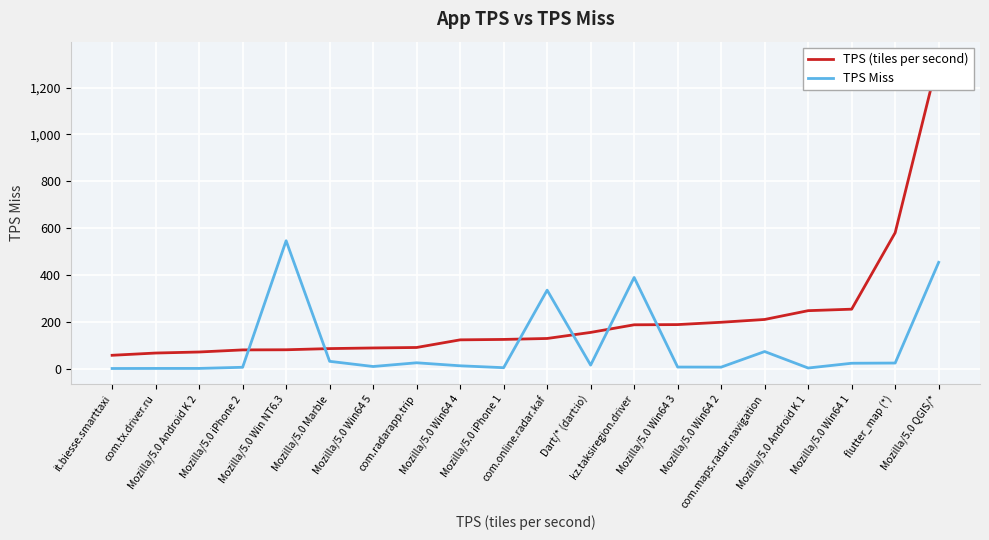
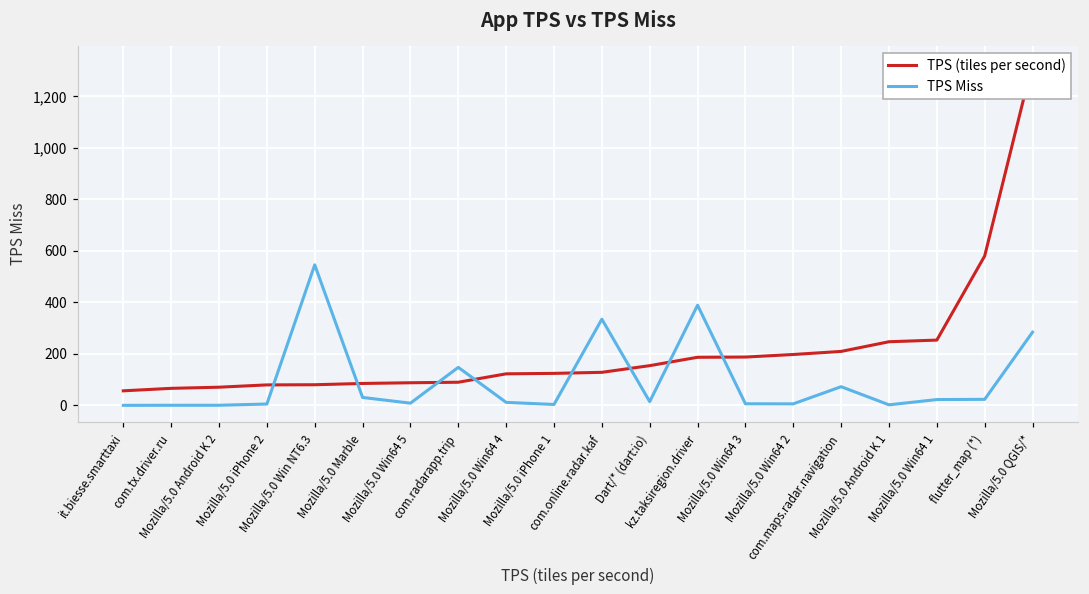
  {
    "TPS (tiles per second)": {
      "it.biesse.smarttaxi": 60,
      "com.tx.driver.ru": 70,
      "Mozilla/5.0 Android K 2": 70,
      "Mozilla/5.0 iPhone 2": 80,
      "Mozilla/5.0 Win NT6.3": 80,
      "Mozilla/5.0 Marble": 90,
      "Mozilla/5.0 Win64 5": 90,
      "com.radarapp.trip": 90,
      "Mozilla/5.0 Win64 4": 120,
      "Mozilla/5.0 iPhone 1": 120,
      "com.online.radar.kaf": 130,
      "Dart/* (dart:io)": 150,
      "kz.taksiregion.driver": 190,
      "Mozilla/5.0 Win64 3": 190,
      "Mozilla/5.0 Win64 2": 200,
      "com.maps.radar.navigation": 210,
      "Mozilla/5.0 Android K 1": 250,
      "Mozilla/5.0 Win64 1": 250,
      "flutter_map (*)": 580
    },
    "TPS Miss": {
      "it.biesse.smarttaxi": 0,
      "com.tx.driver.ru": 0,
      "Mozilla/5.0 Android K 2": 0,
      "Mozilla/5.0 iPhone 2": 10,
      "Mozilla/5.0 Win NT6.3": 550,
      "Mozilla/5.0 Marble": 30,
      "Mozilla/5.0 Win64 5": 10,
-     "com.radarapp.trip": 20,
+     "com.radarapp.trip": 150,
      "Mozilla/5.0 Win64 4": 10,
      "Mozilla/5.0 iPhone 1": 0,
      "com.online.radar.kaf": 330,
      "Dart/* (dart:io)": 10,
      "kz.taksiregion.driver": 390,
      "Mozilla/5.0 Win64 3": 10,
      "Mozilla/5.0 Win64 2": 10,
      "com.maps.radar.navigation": 70,
      "Mozilla/5.0 Android K 1": 0,
      "Mozilla/5.0 Win64 1": 20,
      "flutter_map (*)": 20,
-     "Mozilla/5.0 QGIS/*": 450
+     "Mozilla/5.0 QGIS/*": 280
    }
  }
